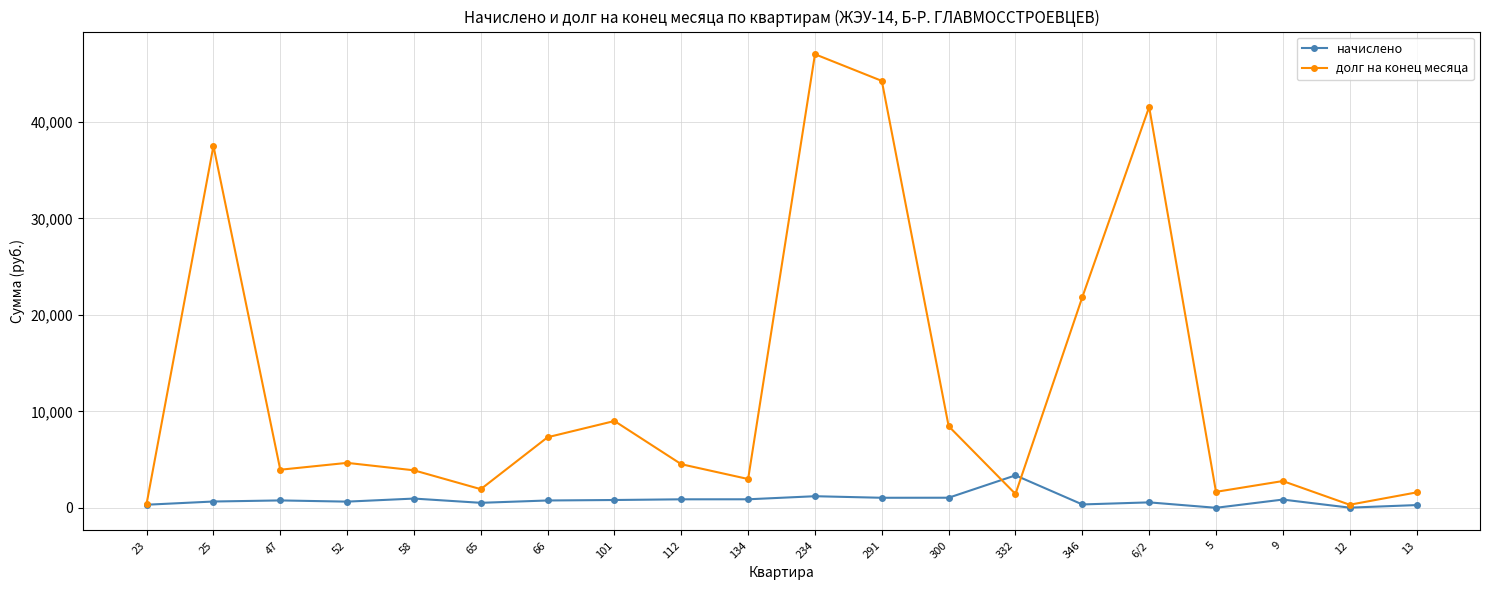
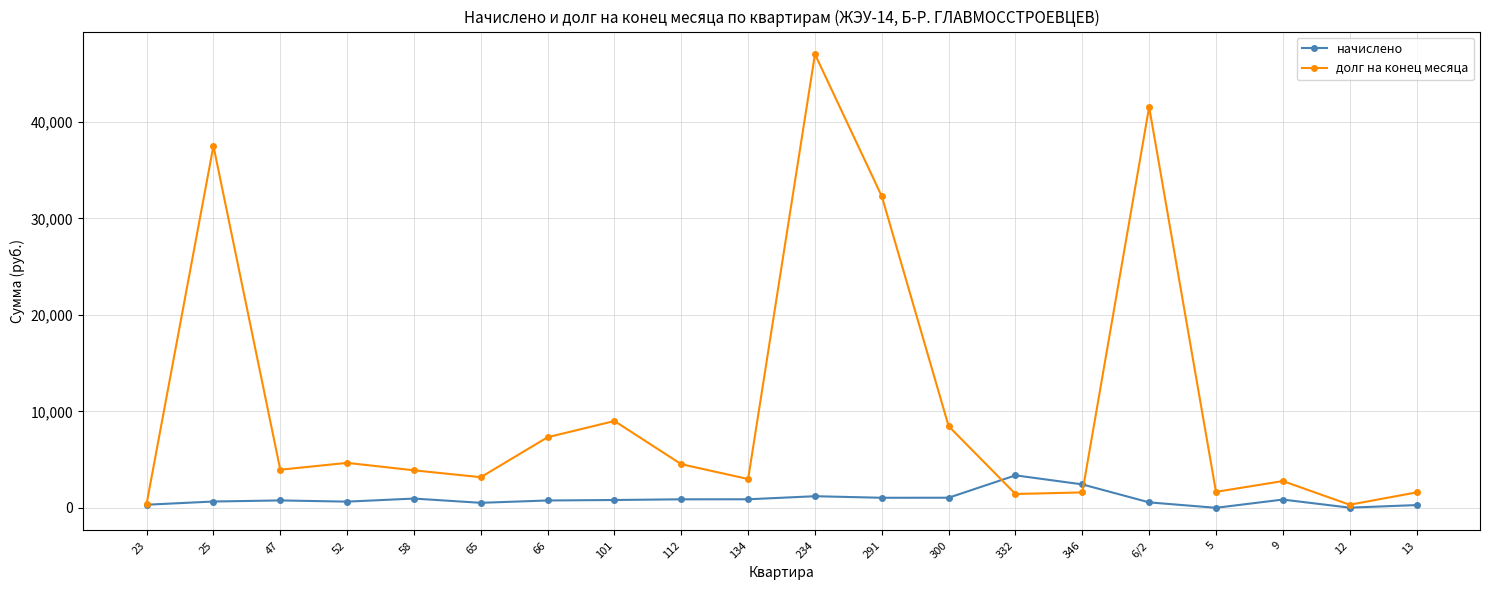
  {
    "начислено": {
      "25": "1,000",
      "47": "1,000",
      "52": "1,000",
      "58": "1,000",
      "65": "1,000",
      "66": "1,000",
      "101": "1,000",
      "112": "1,000",
      "134": "1,000",
      "234": "1,000",
      "291": "1,000",
      "300": "1,000",
      "332": "3,000",
-     "346": "0",
+     "346": "2,000",
      "6/2": "1,000",
      "5": "0",
      "9": "1,000",
      "12": "0",
      "13": "0"
    },
    "долг на конец месяца": {
      "25": "38,000",
      "47": "4,000",
      "52": "5,000",
      "58": "4,000",
-     "65": "2,000",
+     "65": "3,000",
      "66": "7,000",
      "101": "9,000",
      "112": "5,000",
      "134": "3,000",
      "234": "47,000",
-     "291": "44,000",
+     "291": "32,000",
      "300": "8,000",
      "332": "1,000",
-     "346": "22,000",
+     "346": "2,000",
      "6/2": "42,000",
      "5": "2,000",
      "9": "3,000",
      "12": "0",
      "13": "2,000"
    }
  }
